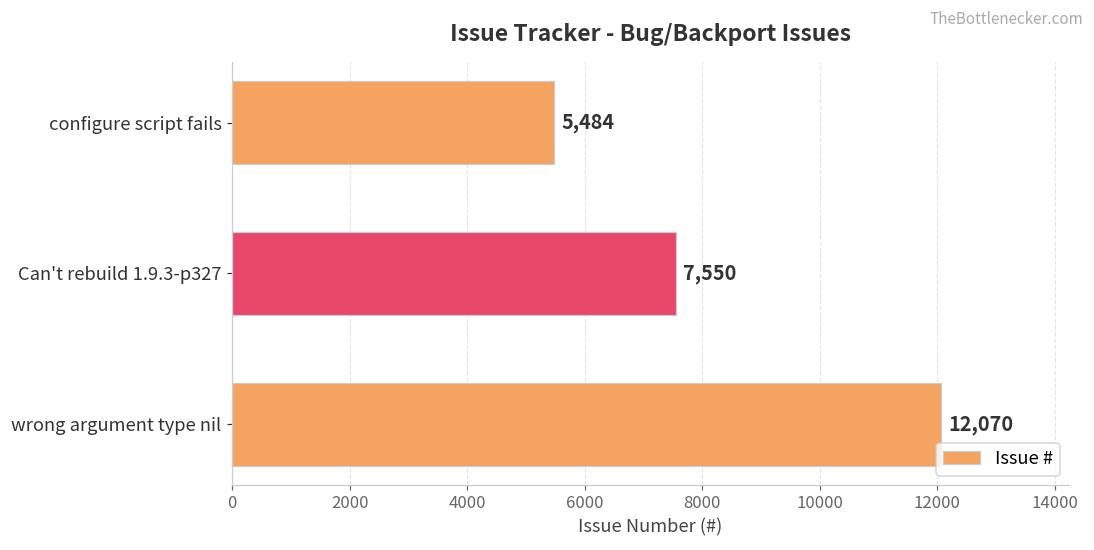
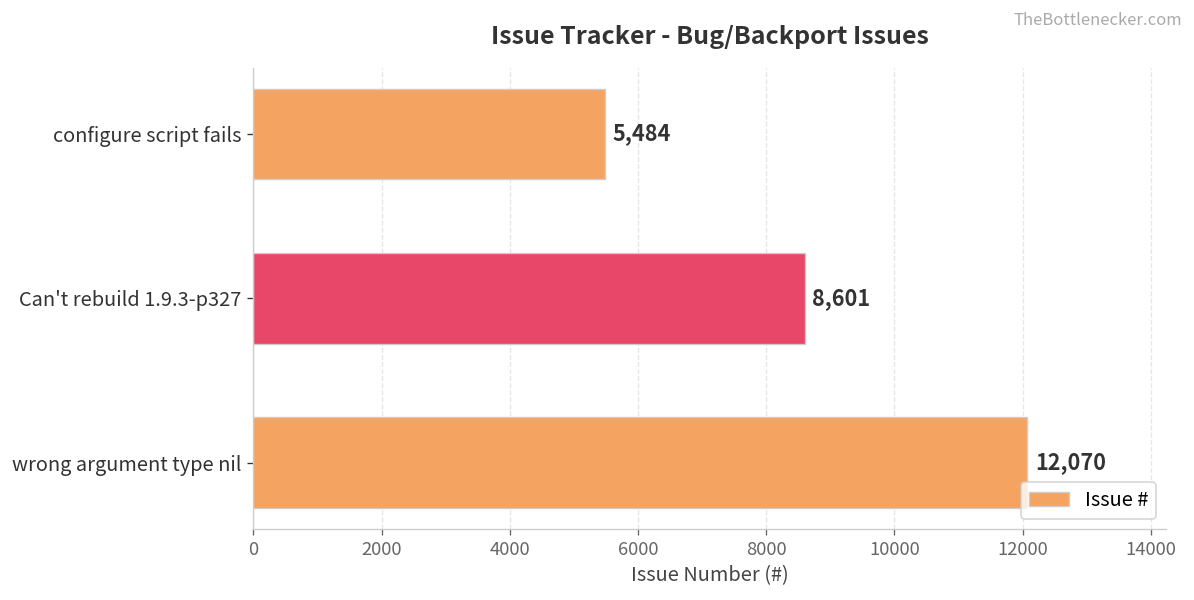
  {
    "configure script fails": "5,484",
-   "Can't rebuild 1.9.3-p327": "7,550",
+   "Can't rebuild 1.9.3-p327": "8,601",
    "wrong argument type nil": "12,070"
  }
